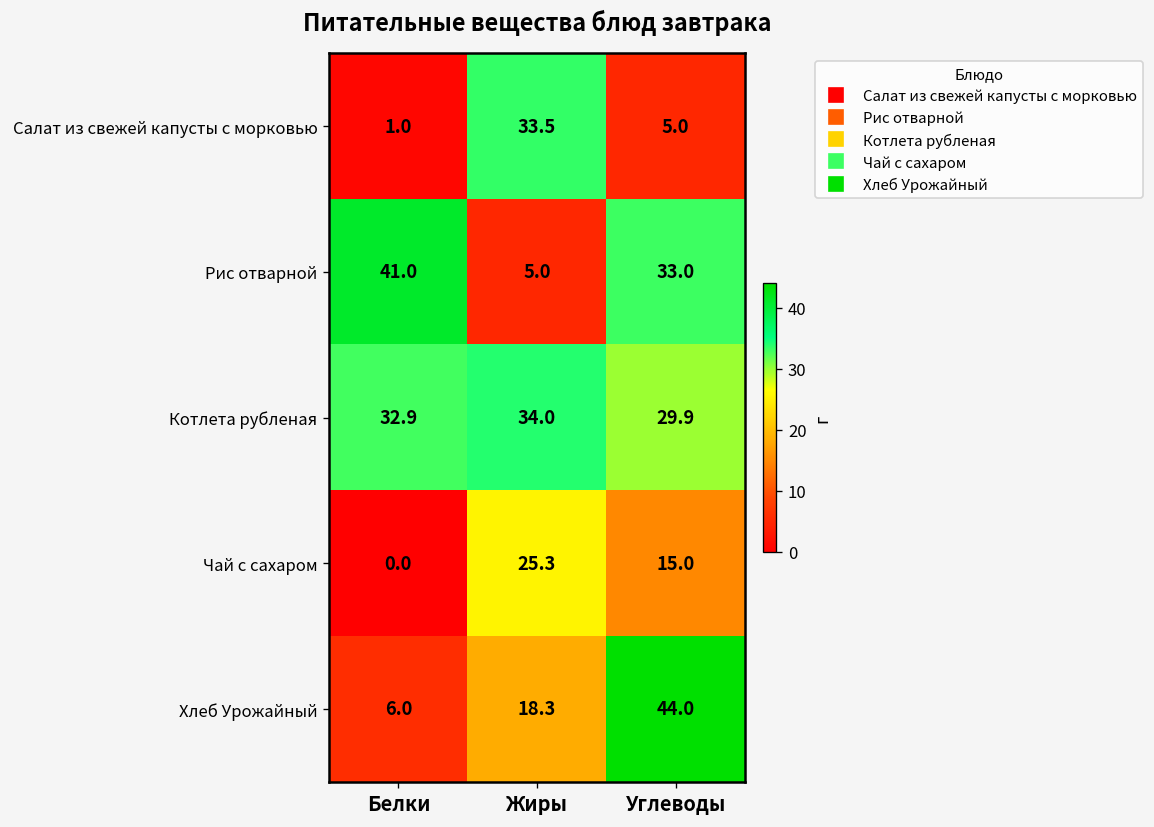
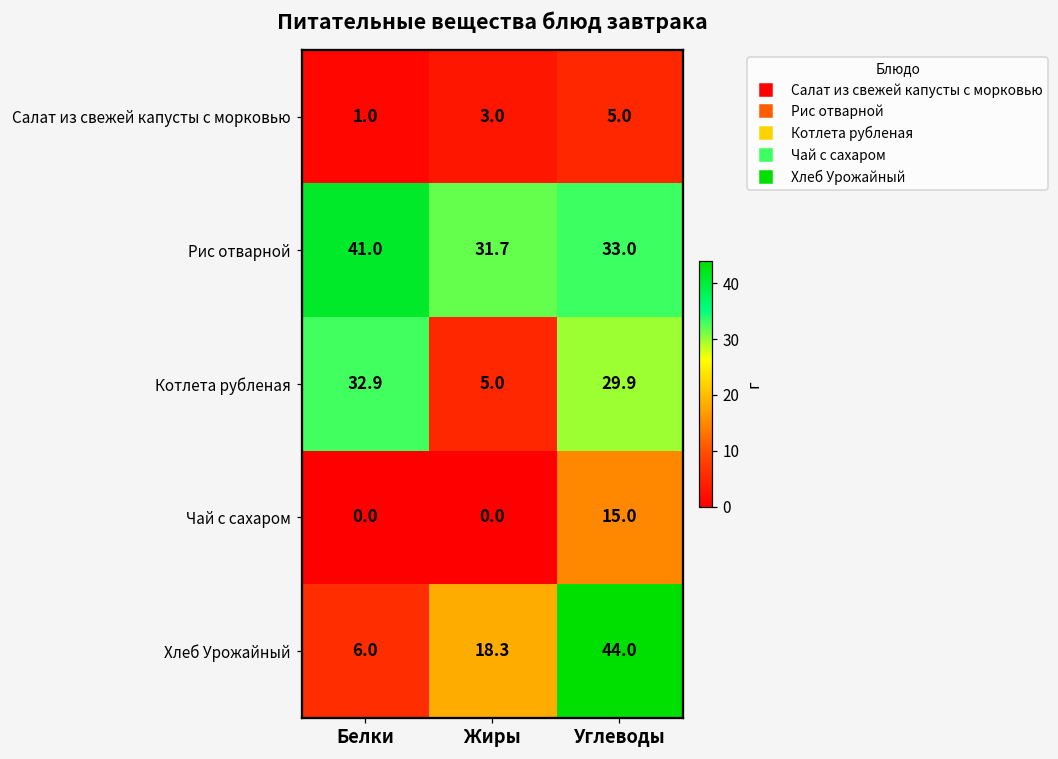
  {
    "Салат из свежей капусты с морковью": {
      "Белки": 1.0,
-     "Жиры": 33.5,
+     "Жиры": 3.0,
      "Углеводы": 5.0
    },
    "Рис отварной": {
      "Белки": 41.0,
-     "Жиры": 5.0,
+     "Жиры": 31.7,
      "Углеводы": 33.0
    },
    "Котлета рубленая": {
      "Белки": 32.9,
-     "Жиры": 34.0,
+     "Жиры": 5.0,
      "Углеводы": 29.9
    },
    "Чай с сахаром": {
      "Белки": 0.0,
-     "Жиры": 25.3,
+     "Жиры": 0.0,
      "Углеводы": 15.0
    },
    "Хлеб Урожайный": {
      "Белки": 6.0,
      "Жиры": 18.3,
      "Углеводы": 44.0
    }
  }
